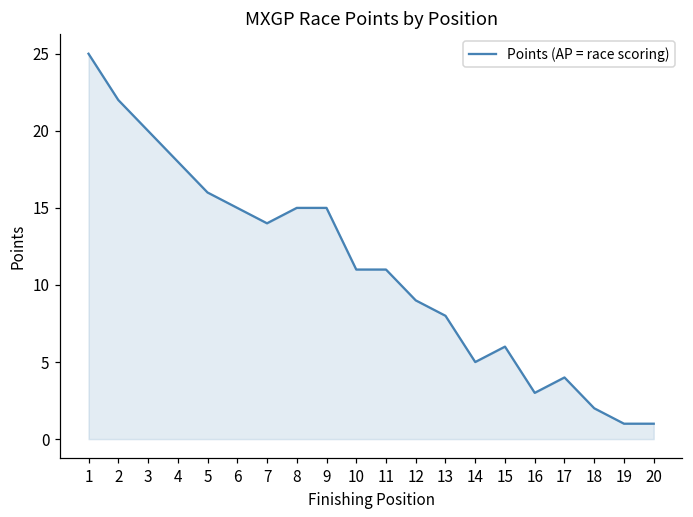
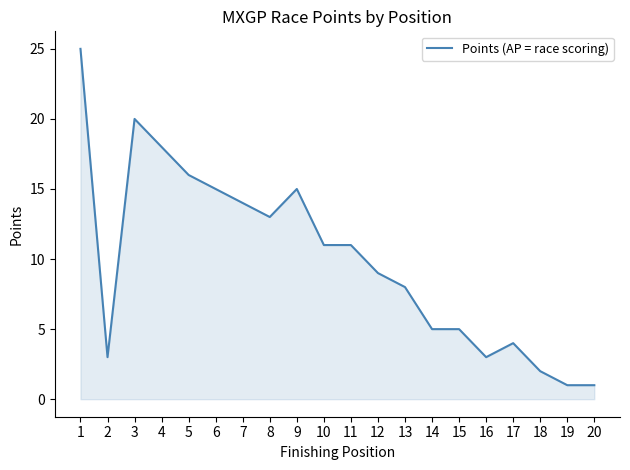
  {
    "1": 25,
-   "2": 22,
+   "2": 3,
    "3": 20,
    "4": 18,
    "5": 16,
    "6": 15,
    "7": 14,
-   "8": 15,
+   "8": 13,
    "9": 15,
    "10": 11,
    "11": 11,
    "12": 9,
    "13": 8,
    "14": 5,
-   "15": 6,
+   "15": 5,
    "16": 3,
    "17": 4,
    "18": 2,
    "19": 1,
    "20": 1
  }
